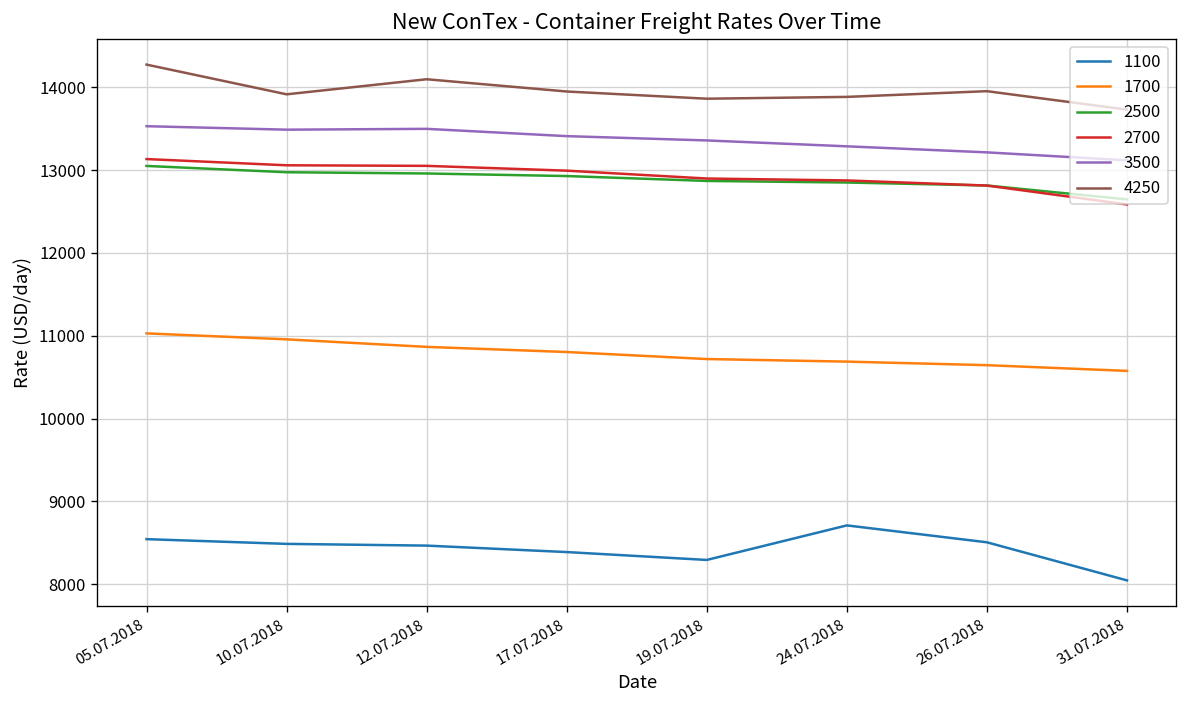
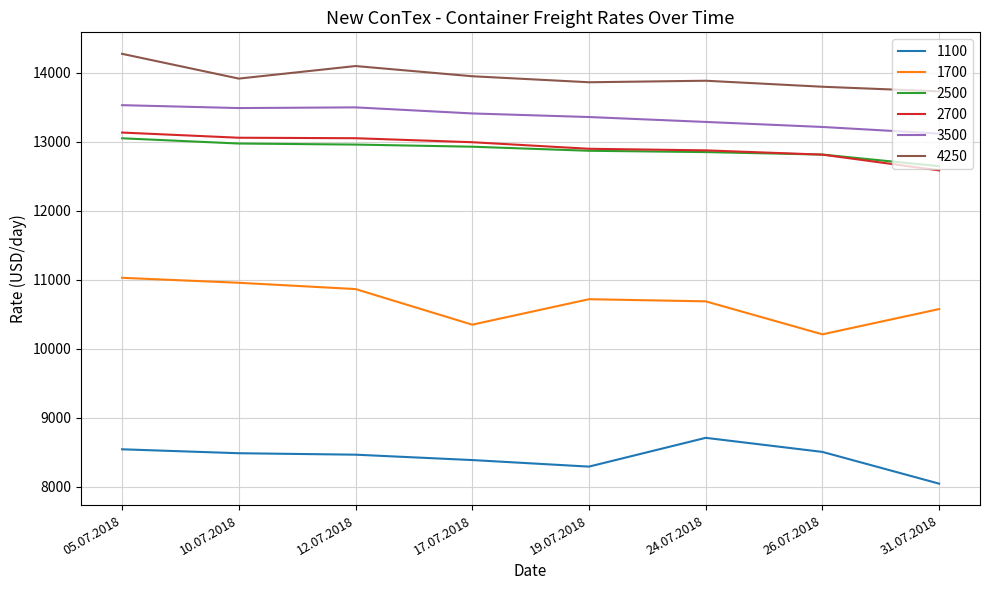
  {
    "1100": {
      "05.07.2018": 8500,
      "10.07.2018": 8500,
      "12.07.2018": 8500,
      "17.07.2018": 8400,
      "19.07.2018": 8300,
      "24.07.2018": 8700,
      "26.07.2018": 8500,
      "31.07.2018": 8000
    },
    "1700": {
      "05.07.2018": 11000,
      "10.07.2018": 11000,
      "12.07.2018": 10900,
-     "17.07.2018": 10800,
+     "17.07.2018": 10300,
      "19.07.2018": 10700,
      "24.07.2018": 10700,
-     "26.07.2018": 10600,
+     "26.07.2018": 10200,
      "31.07.2018": 10600
    },
    "2500": {
      "05.07.2018": 13100,
      "10.07.2018": 13000,
      "12.07.2018": 13000,
      "17.07.2018": 12900
    },
    "2700": {
      "05.07.2018": 13100,
      "10.07.2018": 13100,
      "12.07.2018": 13100,
      "17.07.2018": 13000,
      "31.07.2018": 12600
    },
    "3500": {
      "05.07.2018": 13500,
      "10.07.2018": 13500,
      "12.07.2018": 13500,
      "17.07.2018": 13400,
      "19.07.2018": 13400,
      "24.07.2018": 13300,
      "26.07.2018": 13200
    },
    "4250": {
      "05.07.2018": 14300,
      "10.07.2018": 13900,
      "12.07.2018": 14100,
      "17.07.2018": 13900,
      "19.07.2018": 13900,
      "24.07.2018": 13900,
-     "26.07.2018": 14000
+     "26.07.2018": 13800
    }
  }
